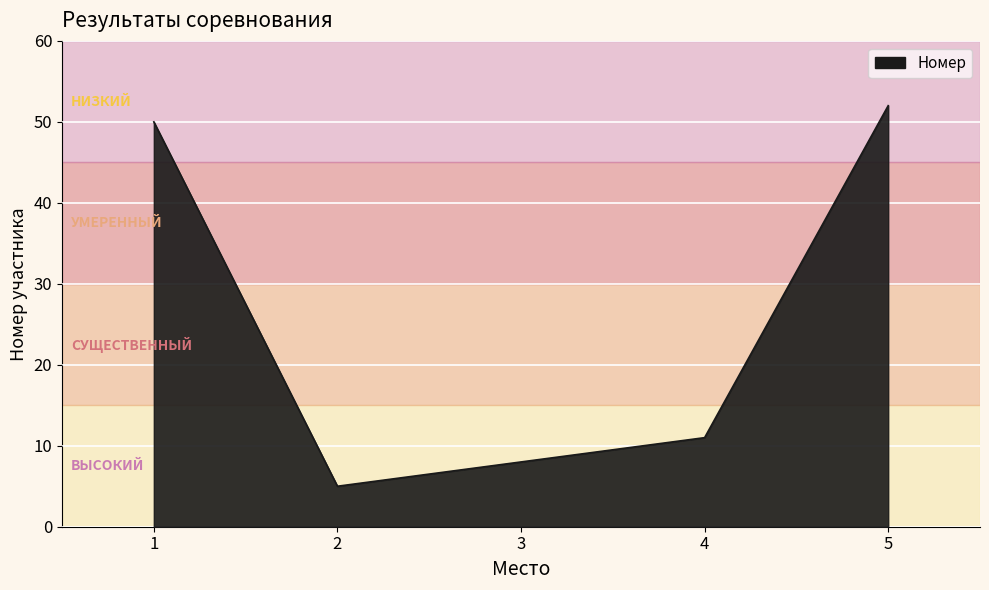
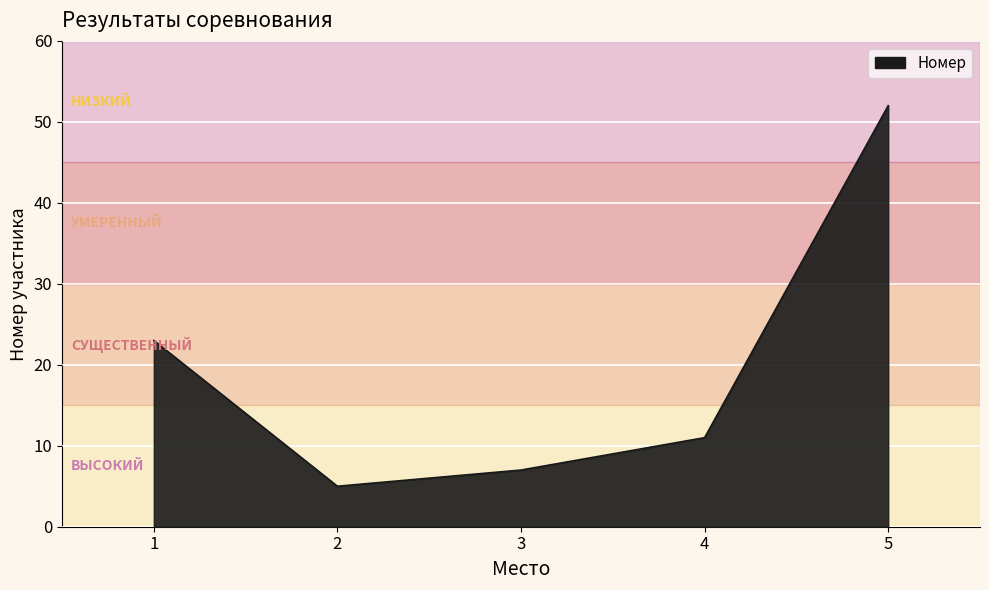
  {
-   "1": 50,
+   "1": 23,
    "2": 5,
-   "3": 8,
+   "3": 7,
    "4": 11,
    "5": 52
  }
